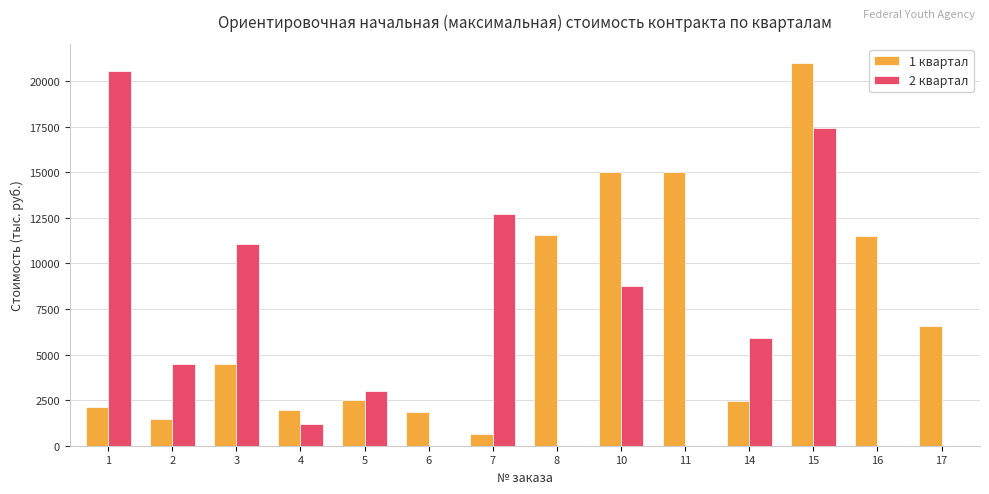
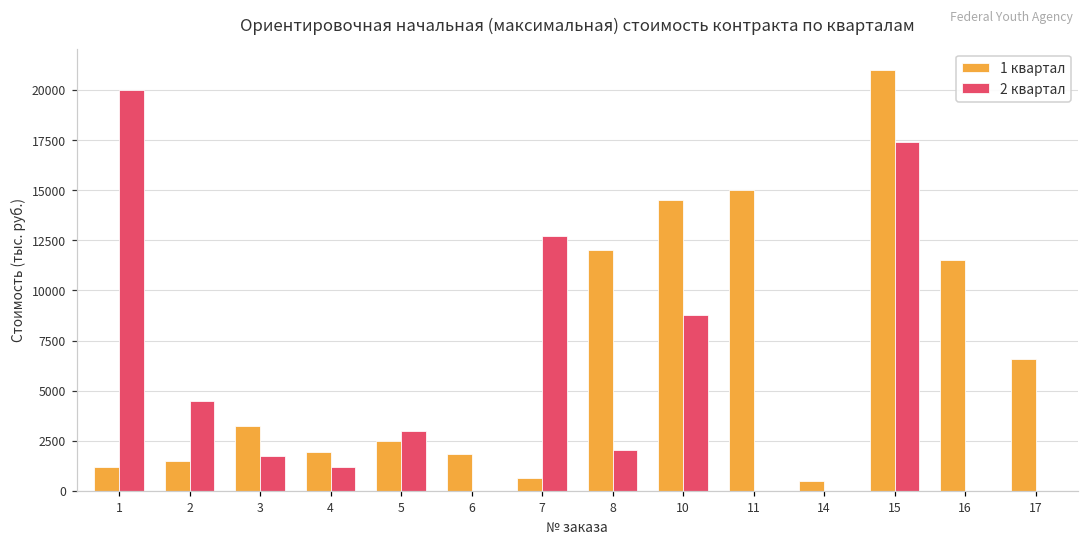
  {
    "1 квартал": {
-     "1": 2100,
+     "1": 1200,
      "2": 1500,
-     "3": 4500,
+     "3": 3300,
      "4": 2000,
      "5": 2500,
      "6": 1900,
      "7": 600,
-     "8": 11500,
-     "10": 15000,
+     "8": 12000,
+     "10": 14500,
      "11": 15000,
-     "14": 2400,
+     "14": 500,
      "15": 21000,
      "16": 11500,
      "17": 6600
    },
    "2 квартал": {
-     "1": 20600,
+     "1": 20000,
      "2": 4500,
-     "3": 11100,
+     "3": 1700,
      "4": 1200,
      "5": 3000,
      "6": 0,
      "7": 12700,
-     "8": 0,
+     "8": 2100,
      "10": 8800,
      "11": 0,
-     "14": 5900,
+     "14": 0,
      "15": 17400,
      "16": 0,
      "17": 0
    }
  }
